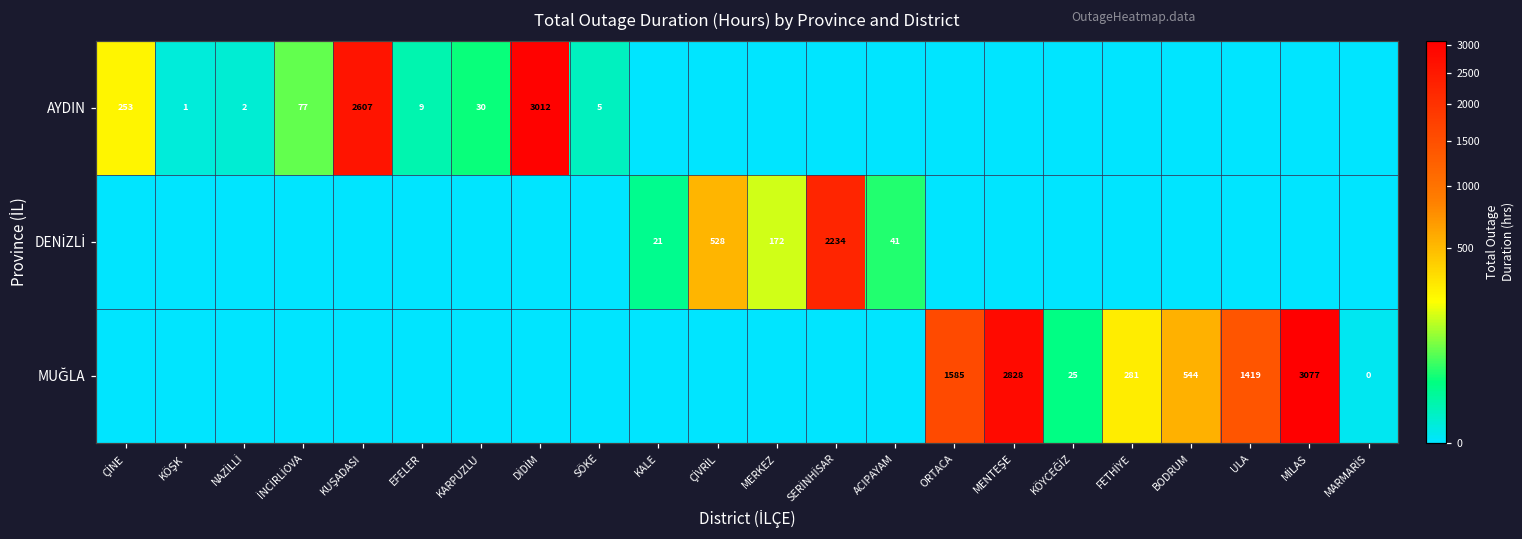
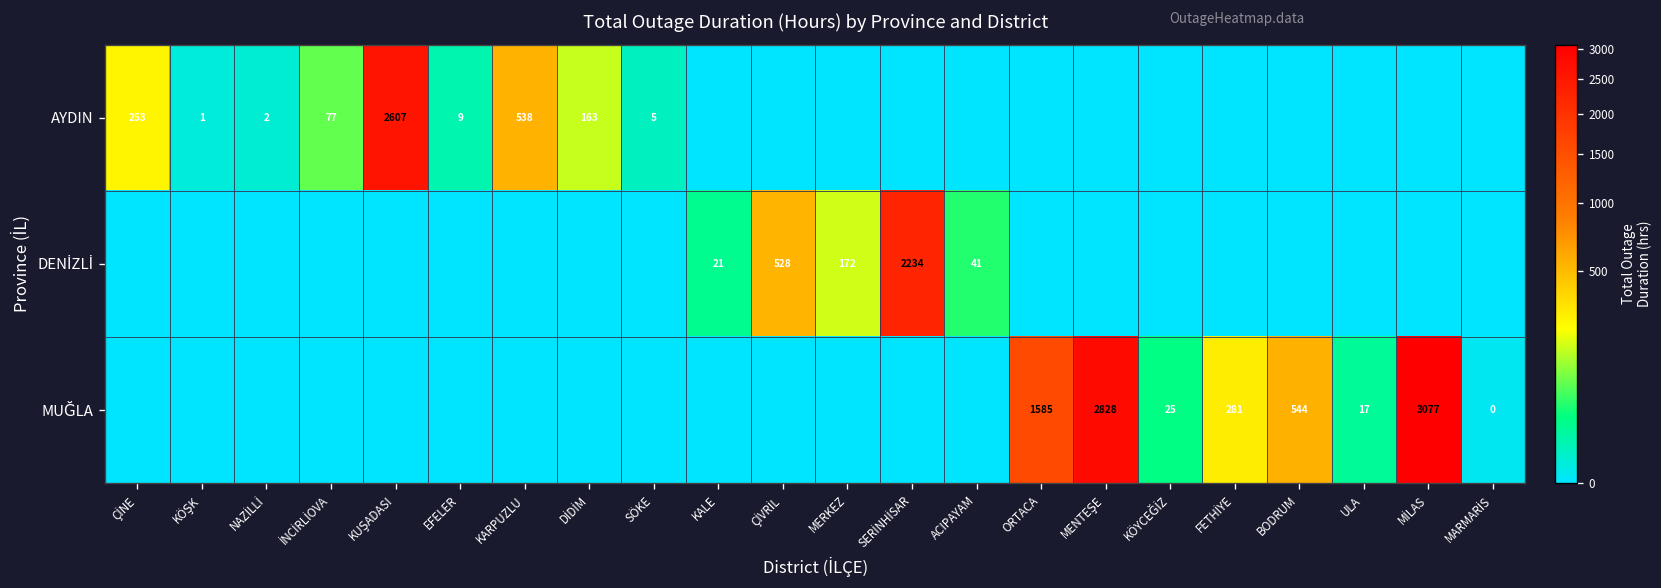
  {
    "AYDIN": {
      "ÇİNE": 253,
      "KÖŞK": 1,
      "NAZİLLİ": 2,
      "İNCİRLİOVA": 77,
      "KUŞADASI": 2607,
      "EFELER": 9,
-     "KARPUZLU": 30,
-     "DİDİM": 3012,
+     "KARPUZLU": 538,
+     "DİDİM": 163,
      "SÖKE": 5
    },
    "DENİZLİ": {
      "KALE": 21,
      "ÇİVRİL": 528,
      "MERKEZ": 172,
      "SERİNHİSAR": 2234,
      "ACIPAYAM": 41
    },
    "MUĞLA": {
      "ORTACA": 1585,
      "MENTEŞE": 2828,
      "KÖYCEĞİZ": 25,
      "FETHİYE": 281,
      "BODRUM": 544,
-     "ULA": 1419,
+     "ULA": 17,
      "MİLAS": 3077,
      "MARMARİS": 0
    }
  }
